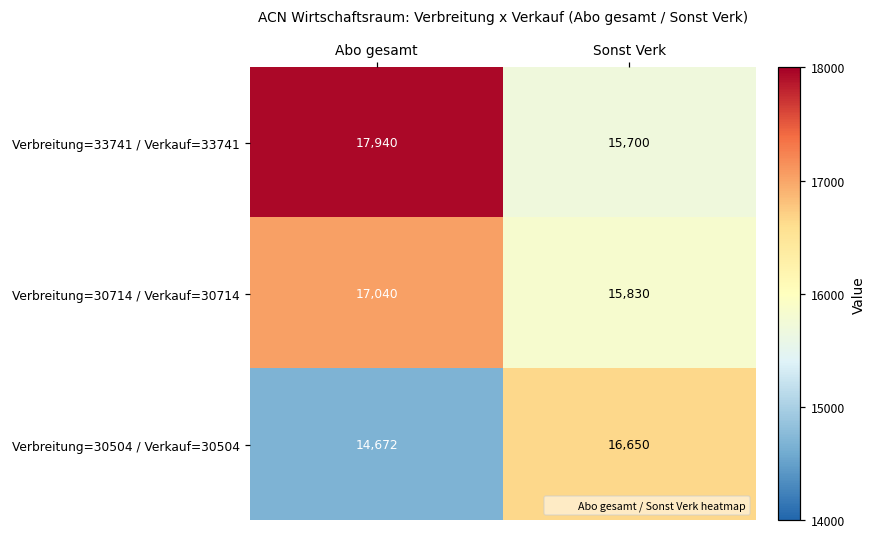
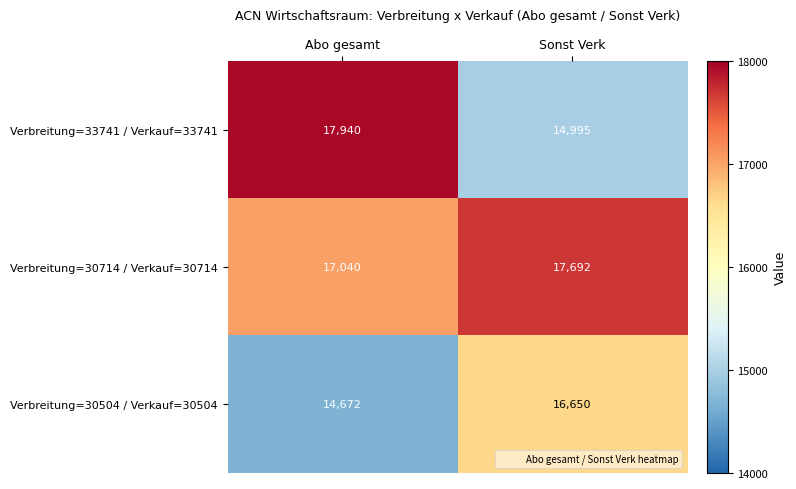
  {
    "Verbreitung=33741 / Verkauf=33741": {
      "Abo gesamt": "17,940",
-     "Sonst Verk": "15,700"
+     "Sonst Verk": "14,995"
    },
    "Verbreitung=30714 / Verkauf=30714": {
      "Abo gesamt": "17,040",
-     "Sonst Verk": "15,830"
+     "Sonst Verk": "17,692"
    },
    "Verbreitung=30504 / Verkauf=30504": {
      "Abo gesamt": "14,672",
      "Sonst Verk": "16,650"
    }
  }
